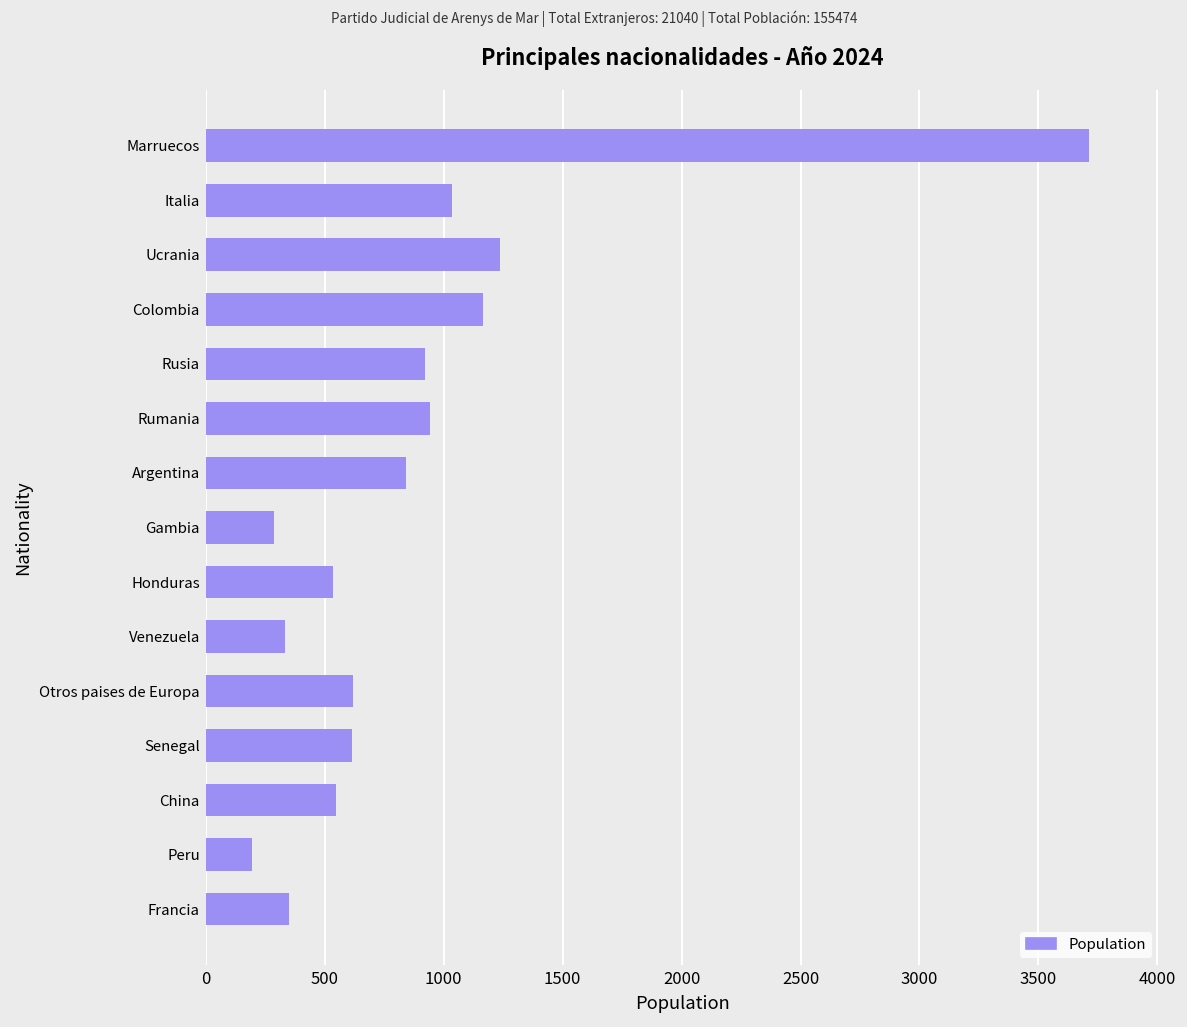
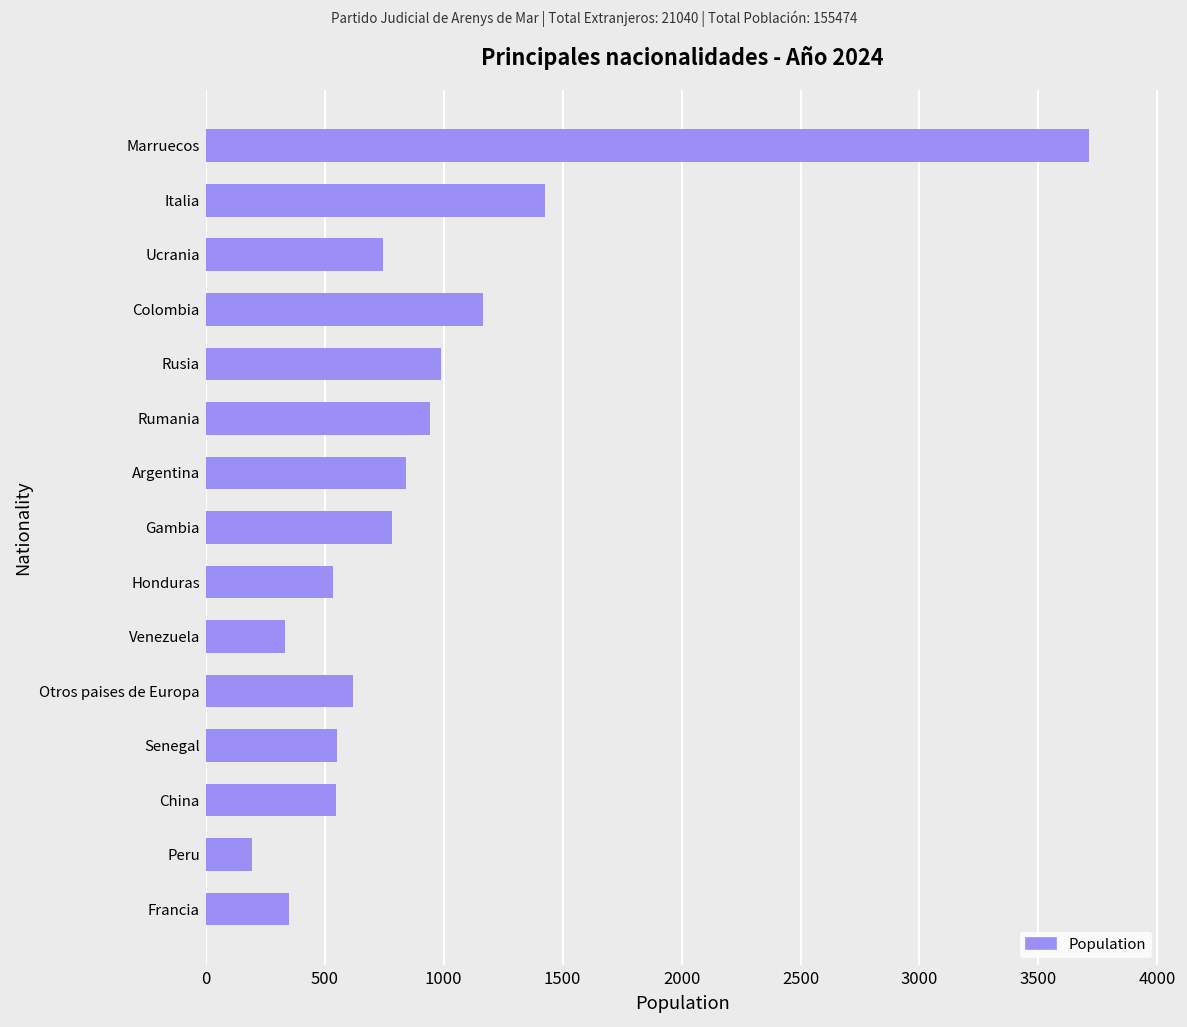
  {
    "Marruecos": 3710,
-   "Italia": 1040,
-   "Ucrania": 1240,
+   "Italia": 1430,
+   "Ucrania": 750,
    "Colombia": 1160,
-   "Rusia": 920,
+   "Rusia": 990,
    "Rumania": 940,
    "Argentina": 840,
-   "Gambia": 290,
+   "Gambia": 790,
    "Honduras": 540,
    "Venezuela": 340,
    "Otros paises de Europa": 620,
-   "Senegal": 620,
+   "Senegal": 550,
    "China": 550,
    "Peru": 190,
    "Francia": 350
  }
